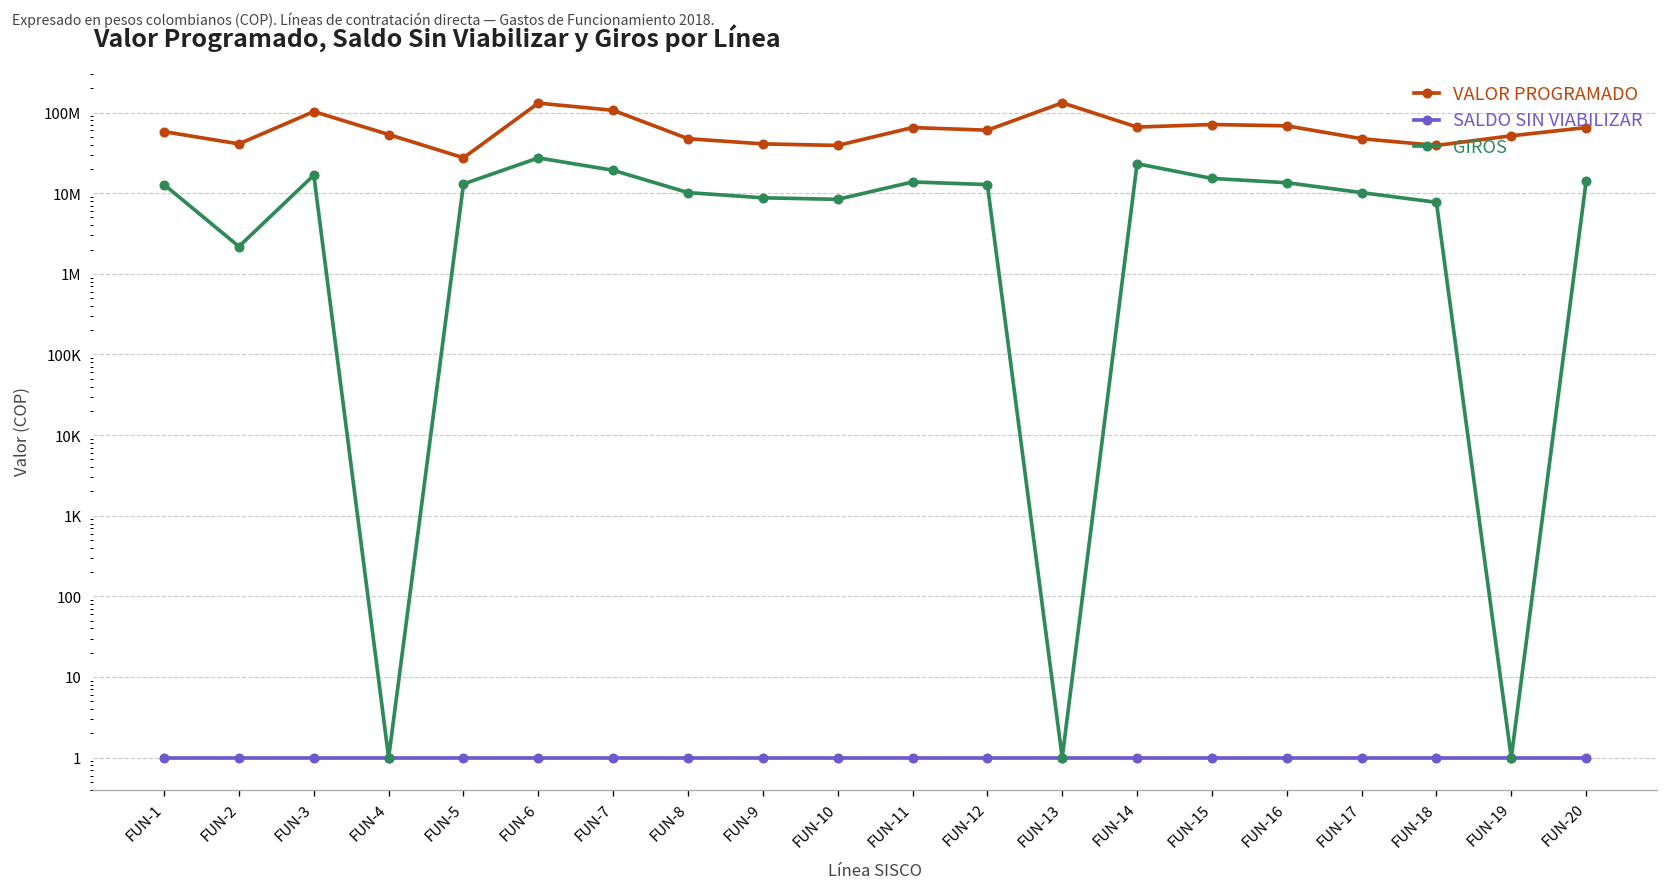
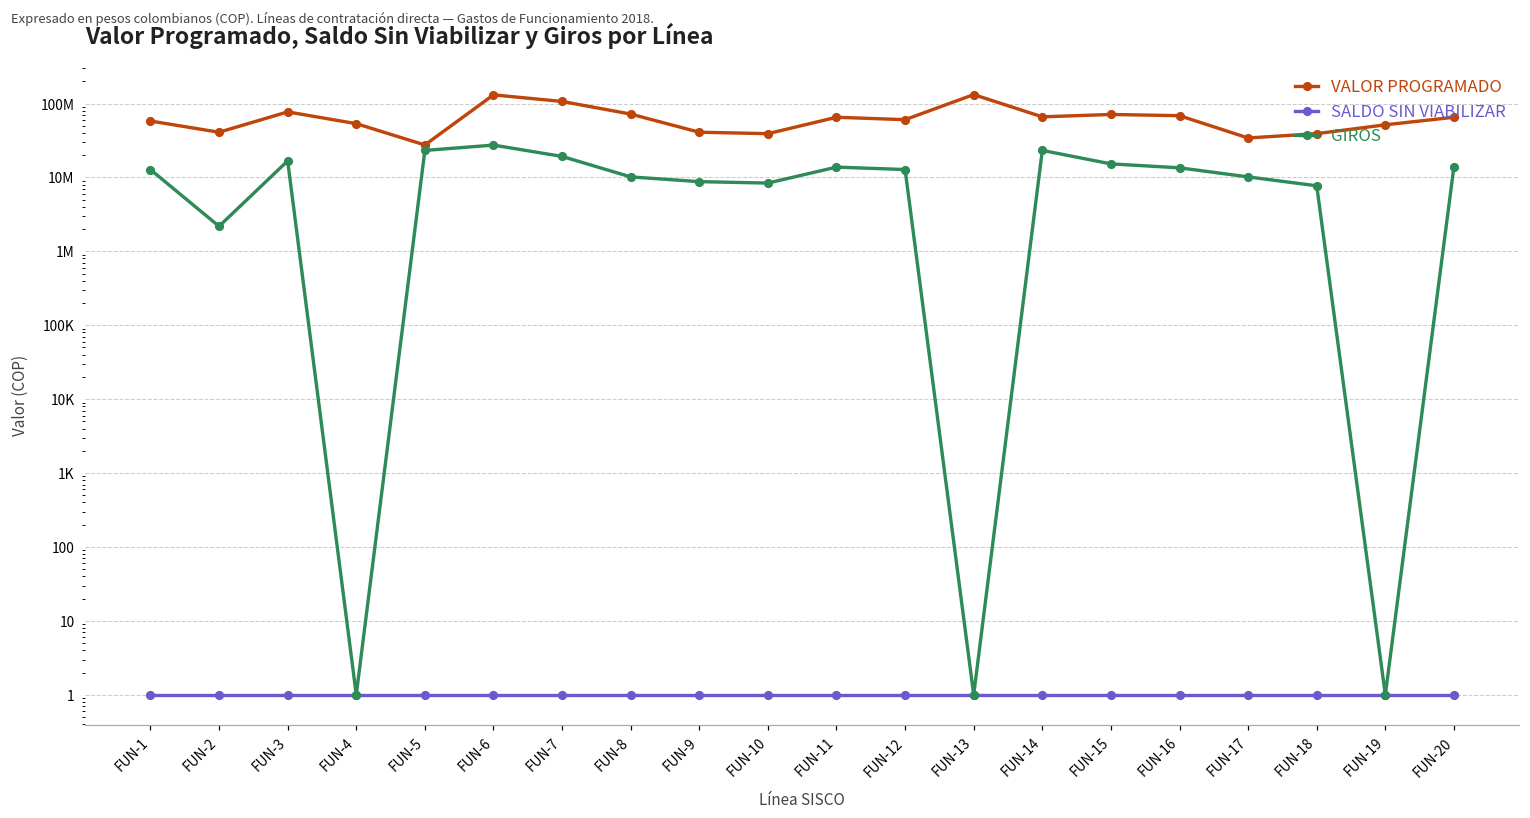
  {
    "VALOR PROGRAMADO": {
      "FUN-1": 60000000,
      "FUN-2": 40000000,
-     "FUN-3": 100000000,
+     "FUN-3": 80000000,
      "FUN-4": 50000000,
      "FUN-5": 27000000,
      "FUN-6": 130000000,
      "FUN-7": 110000000,
-     "FUN-8": 50000000,
+     "FUN-8": 70000000,
      "FUN-9": 40000000,
      "FUN-10": 40000000,
      "FUN-11": 70000000,
      "FUN-12": 60000000,
      "FUN-13": 130000000,
      "FUN-14": 70000000,
      "FUN-15": 70000000,
      "FUN-16": 70000000,
-     "FUN-17": 50000000,
+     "FUN-17": 30000000,
      "FUN-18": 40000000,
      "FUN-19": 50000000,
      "FUN-20": 70000000
    },
    "SALDO SIN VIABILIZAR": {
      "FUN-1": 1,
      "FUN-2": 1,
      "FUN-3": 1,
      "FUN-5": 1,
      "FUN-6": 1,
      "FUN-7": 1,
      "FUN-8": 1,
      "FUN-9": 1,
      "FUN-10": 1,
      "FUN-11": 1,
      "FUN-12": 1,
      "FUN-14": 1,
      "FUN-15": 1,
      "FUN-16": 1,
      "FUN-17": 1,
      "FUN-18": 1,
      "FUN-20": 1
    },
    "GIROS": {
      "FUN-1": 13000000,
      "FUN-2": 2200000,
      "FUN-3": 17000000,
-     "FUN-5": 13000000,
+     "FUN-5": 23000000,
      "FUN-6": 27000000,
      "FUN-7": 19000000,
      "FUN-8": 10000000,
      "FUN-9": 9000000,
      "FUN-10": 8000000,
      "FUN-11": 14000000,
      "FUN-12": 13000000,
      "FUN-14": 23000000,
      "FUN-15": 15000000,
      "FUN-16": 13000000,
      "FUN-17": 10000000,
      "FUN-18": 8000000,
      "FUN-20": 14000000
    }
  }
